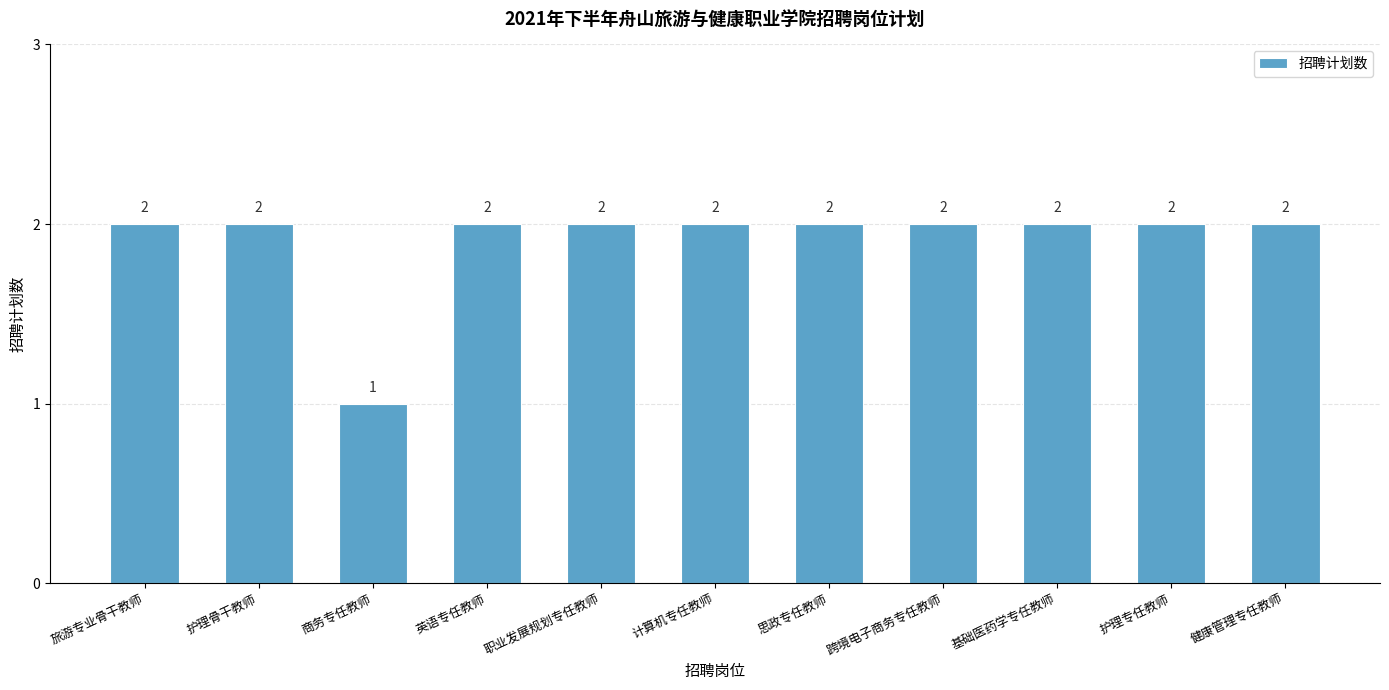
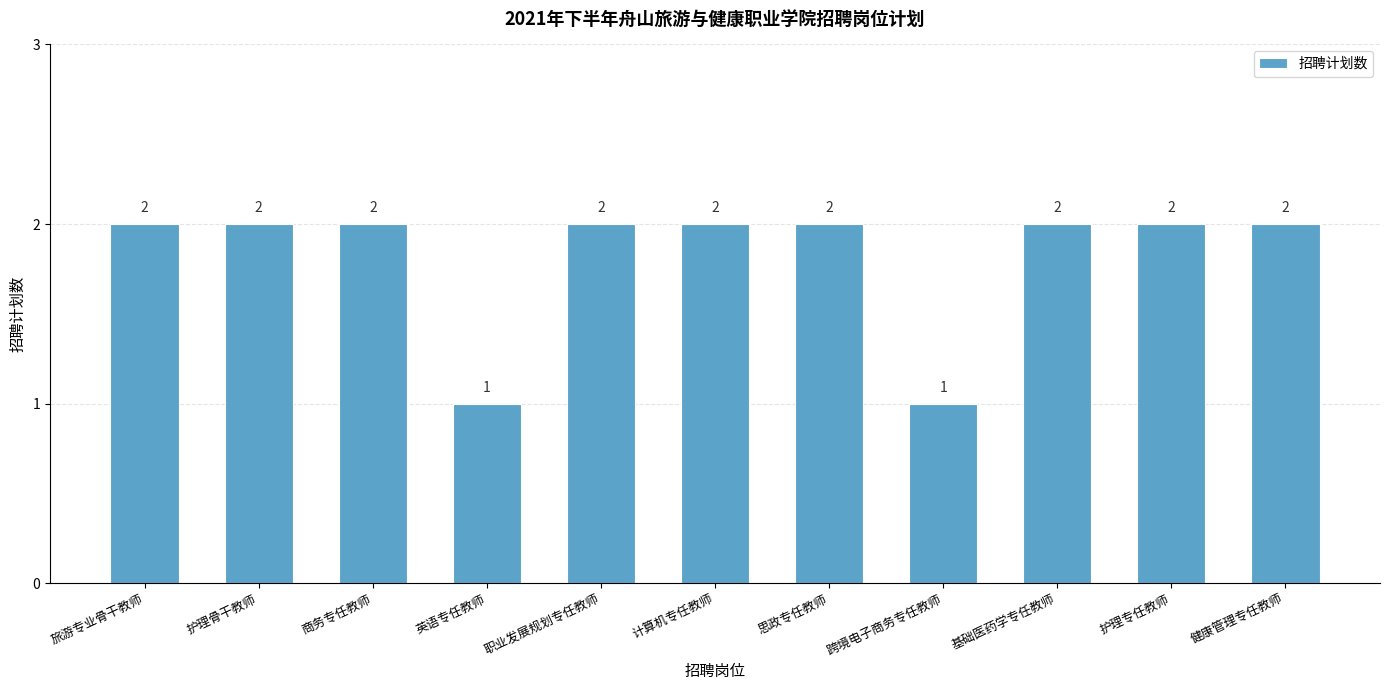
  {
    "旅游专业骨干教师": 2,
    "护理骨干教师": 2,
-   "商务专任教师": 1,
-   "英语专任教师": 2,
+   "商务专任教师": 2,
+   "英语专任教师": 1,
    "职业发展规划专任教师": 2,
    "计算机专任教师": 2,
    "思政专任教师": 2,
-   "跨境电子商务专任教师": 2,
+   "跨境电子商务专任教师": 1,
    "基础医药学专任教师": 2,
    "护理专任教师": 2,
    "健康管理专任教师": 2
  }
